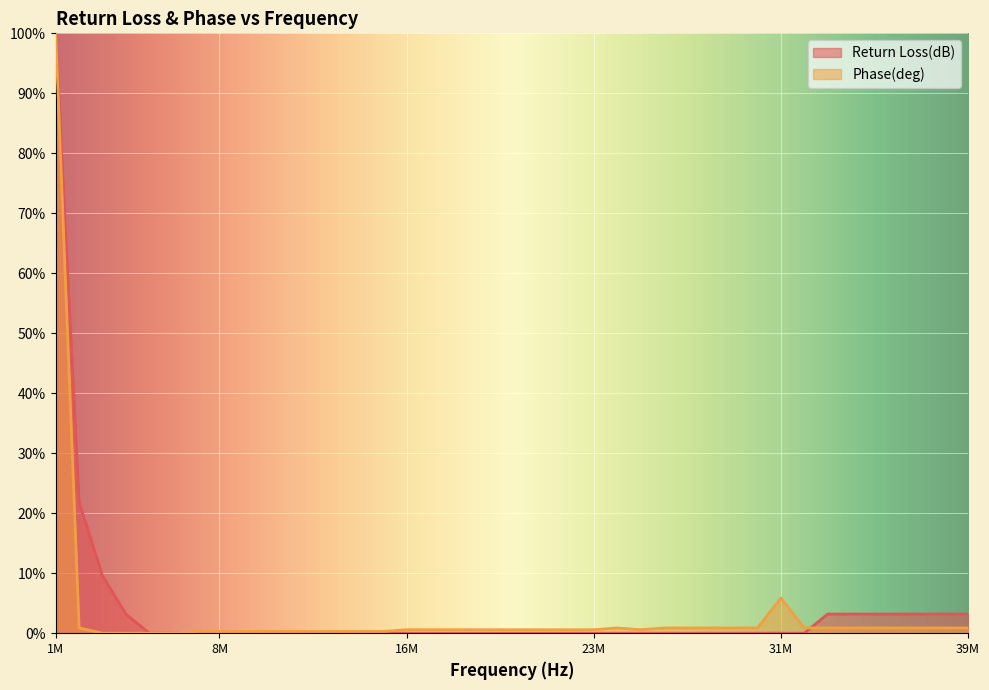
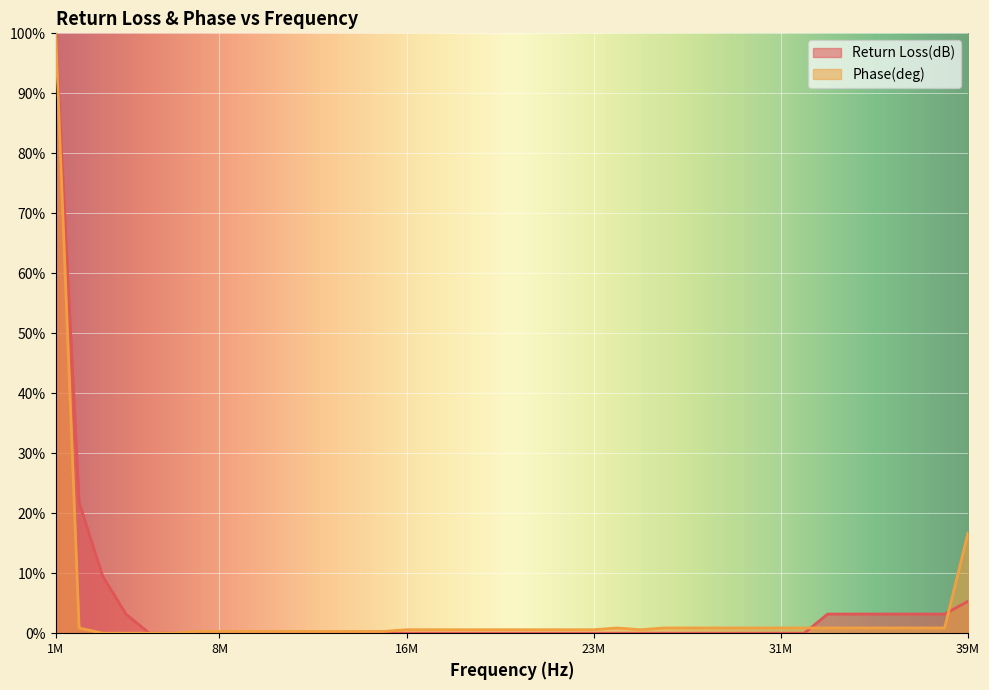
  {
    "Return Loss(dB)": {
      "16M": "0%",
      "23M": "0%",
      "31M": "0%",
-     "39M": "3%"
+     "39M": "5%"
    },
    "Phase(deg)": {
      "16M": "1%",
      "23M": "1%",
-     "31M": "6%",
-     "39M": "1%"
+     "31M": "1%",
+     "39M": "17%"
    }
  }
